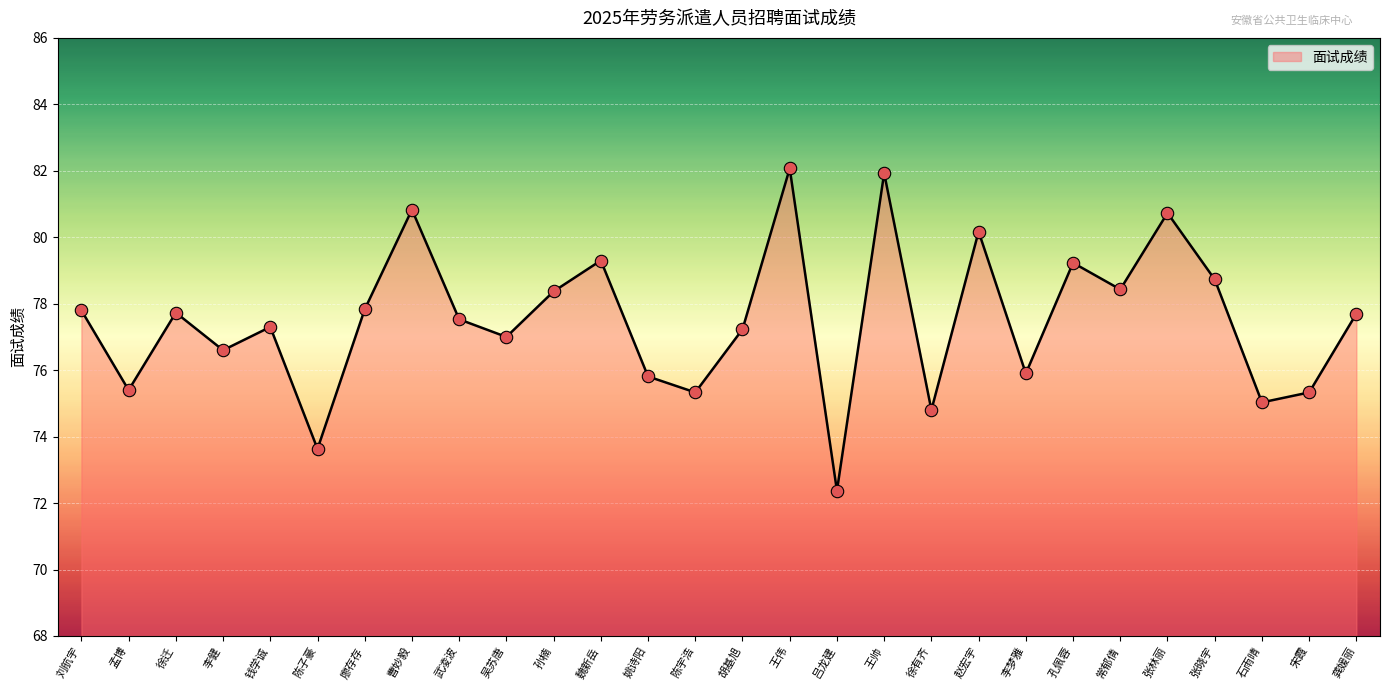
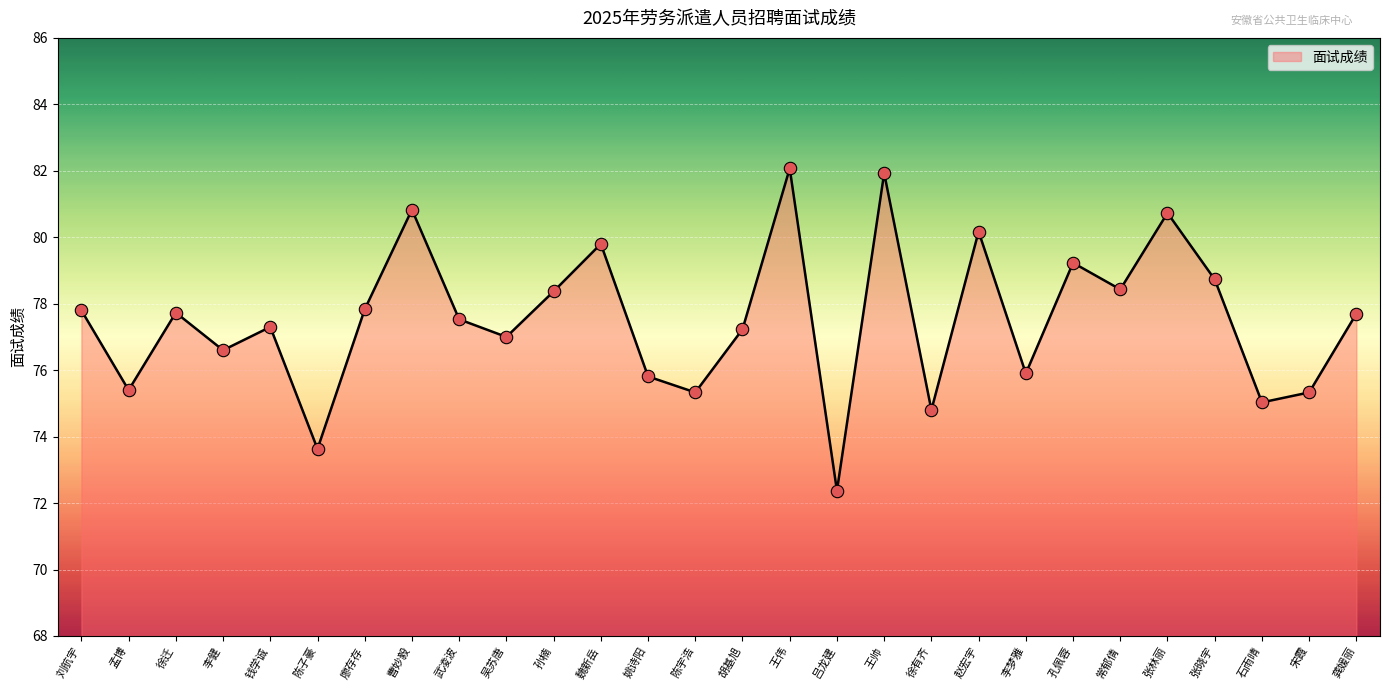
  {
    "刘航宇": 77.8,
    "孟博": 75.4,
    "徐迁": 77.7,
    "李健": 76.6,
    "钱学诚": 77.3,
    "陈子豪": 73.6,
    "廖存存": 77.8,
    "曹妙毅": 80.8,
    "武凌波": 77.5,
    "吴苏唐": 77.0,
    "孙楠": 78.4,
-   "魏新岳": 79.3,
+   "魏新岳": 79.8,
    "姚诗阳": 75.8,
    "陈宇浩": 75.3,
    "胡基旭": 77.2,
    "王伟": 82.1,
    "吕龙建": 72.4,
    "王帅": 81.9,
    "徐有齐": 74.8,
    "赵宏宇": 80.2,
    "李梦雅": 75.9,
    "孔佩蓉": 79.2,
    "常郁倩": 78.4,
    "张林丽": 80.7,
    "张晓宇": 78.7,
    "石雨晴": 75.0,
    "宋霞": 75.3,
    "龚媛丽": 77.7
  }
